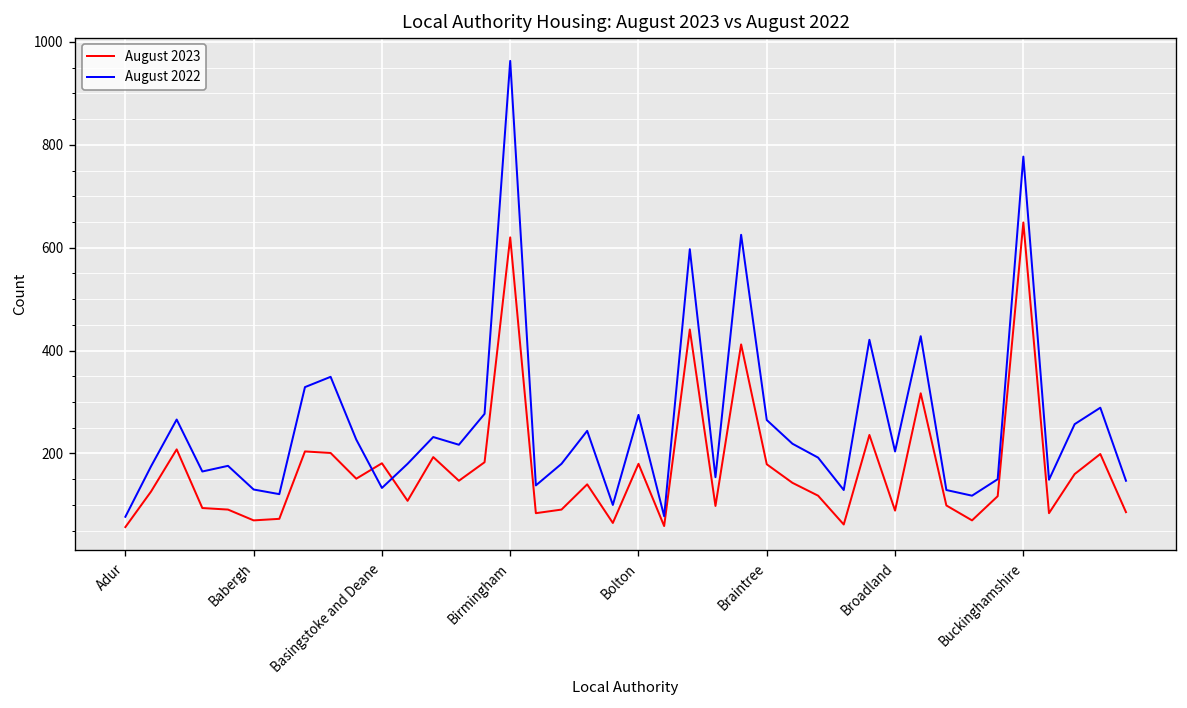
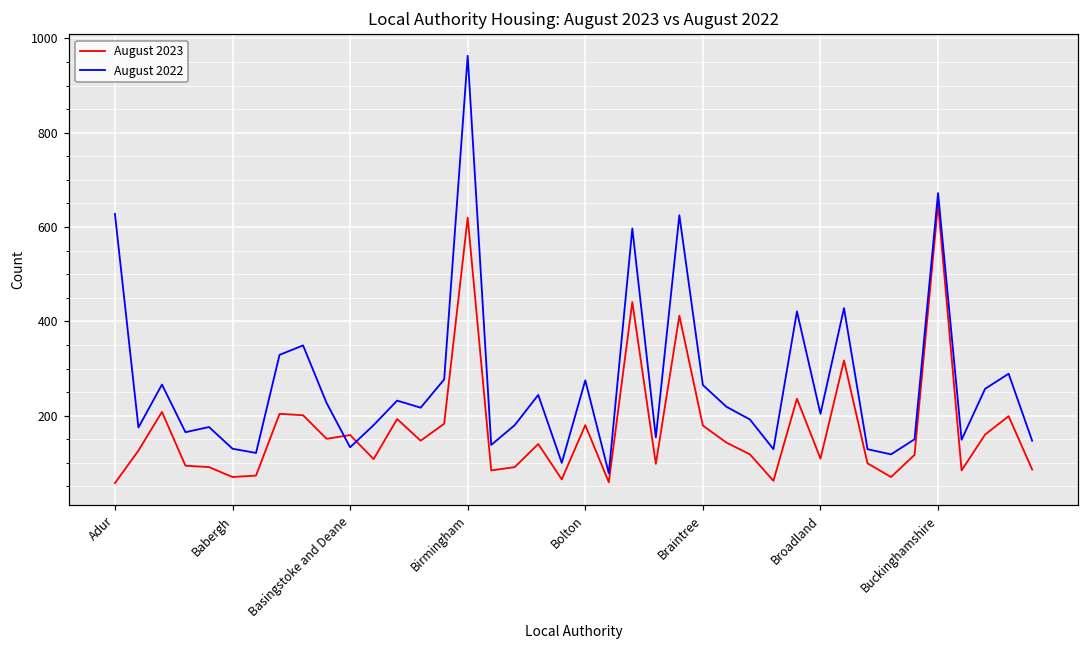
  {
    "August 2023": {
      "Adur": 60,
      "Babergh": 70,
-     "Basingstoke and Deane": 180,
+     "Basingstoke and Deane": 160,
      "Birmingham": 620,
      "Bolton": 180,
      "Braintree": 180,
-     "Broadland": 90,
+     "Broadland": 110,
      "Buckinghamshire": 650
    },
    "August 2022": {
-     "Adur": 80,
+     "Adur": 630,
      "Babergh": 130,
      "Basingstoke and Deane": 130,
      "Birmingham": 960,
      "Bolton": 280,
      "Braintree": 270,
      "Broadland": 200,
-     "Buckinghamshire": 780
+     "Buckinghamshire": 670
    }
  }
